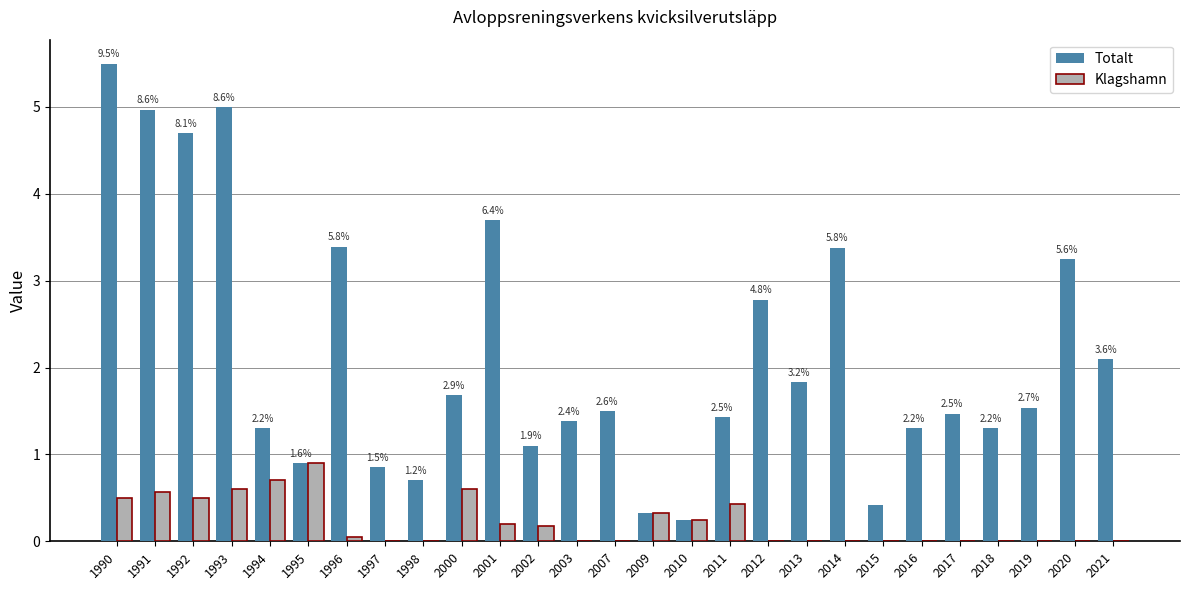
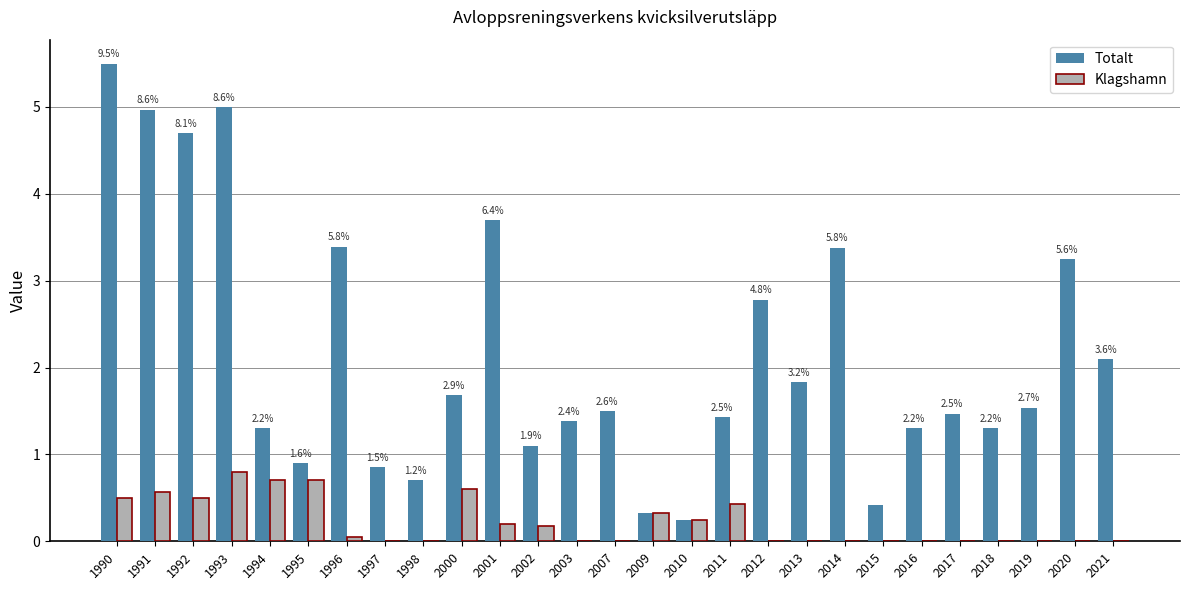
  {
    "Totalt": {
      "2009": 0.3,
      "2010": 0.3,
      "2015": 0.4
    },
    "Klagshamn": {
      "1990": 0.5,
      "1991": 0.6,
      "1992": 0.5,
-     "1993": 0.6,
+     "1993": 0.8,
      "1994": 0.7,
-     "1995": 0.9,
+     "1995": 0.7,
      "1996": 0.1,
      "1997": 0.0,
      "1998": 0.0,
      "2000": 0.6,
      "2001": 0.2,
      "2002": 0.2,
      "2003": 0.0,
      "2007": 0.0,
      "2009": 0.3,
      "2010": 0.3,
      "2011": 0.4,
      "2012": 0.0,
      "2013": 0.0,
      "2014": 0.0,
      "2015": 0.0,
      "2016": 0.0,
      "2017": 0.0,
      "2018": 0.0,
      "2019": 0.0,
      "2020": 0.0,
      "2021": 0.0
    }
  }
